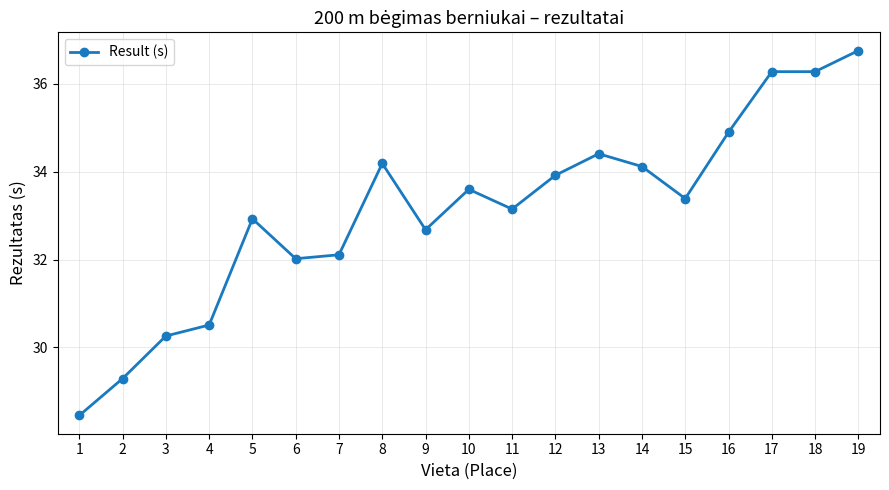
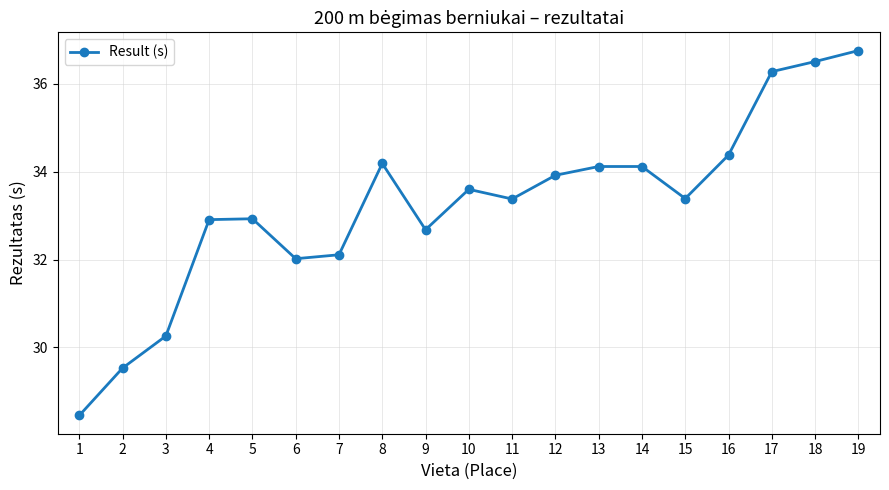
  {
    "1": 28.5,
-   "2": 29.3,
+   "2": 29.5,
    "3": 30.3,
-   "4": 30.5,
+   "4": 32.9,
    "5": 32.9,
    "6": 32.0,
    "7": 32.1,
    "8": 34.2,
    "9": 32.7,
    "10": 33.6,
-   "11": 33.2,
+   "11": 33.4,
    "12": 33.9,
-   "13": 34.4,
+   "13": 34.1,
    "14": 34.1,
    "15": 33.4,
-   "16": 34.9,
+   "16": 34.4,
    "17": 36.3,
-   "18": 36.3,
+   "18": 36.5,
    "19": 36.8
  }
